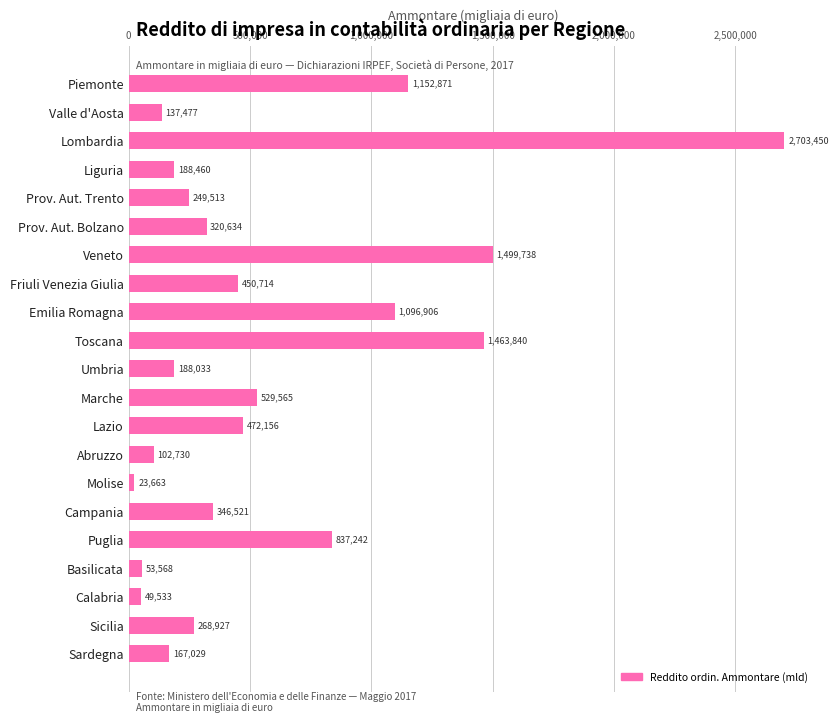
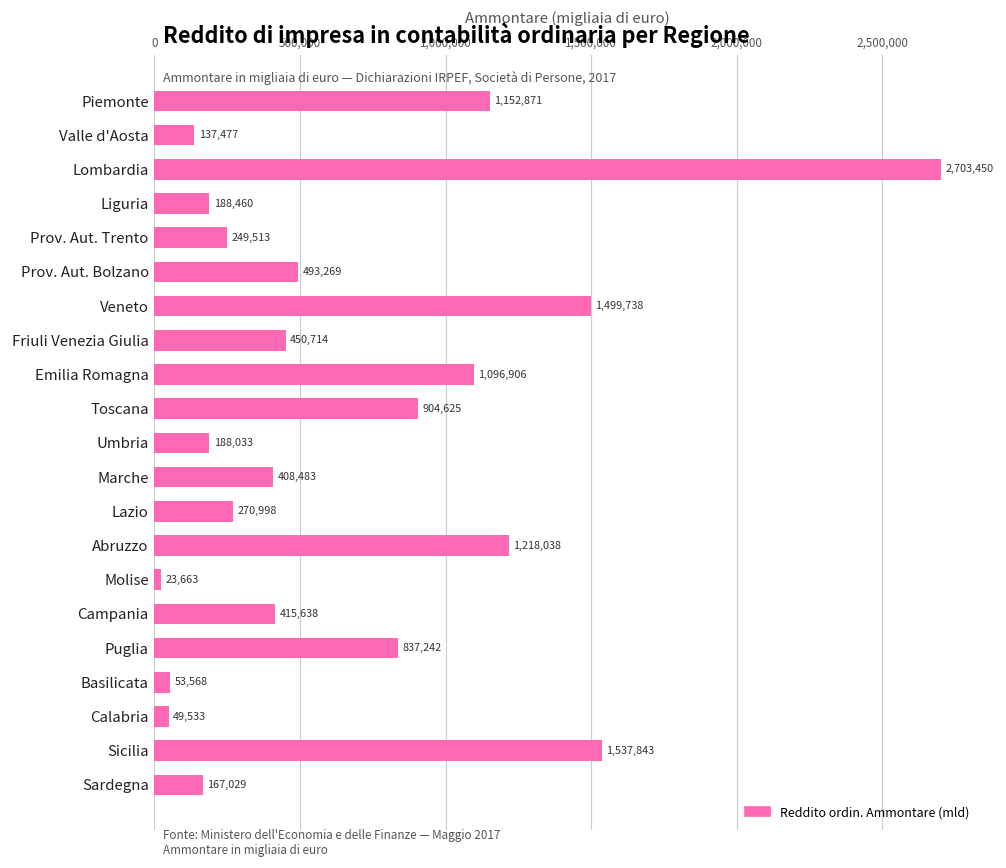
  {
    "Piemonte": "1,152,871",
    "Valle d'Aosta": "137,477",
    "Lombardia": "2,703,450",
    "Liguria": "188,460",
    "Prov. Aut. Trento": "249,513",
-   "Prov. Aut. Bolzano": "320,634",
+   "Prov. Aut. Bolzano": "493,269",
    "Veneto": "1,499,738",
    "Friuli Venezia Giulia": "450,714",
    "Emilia Romagna": "1,096,906",
-   "Toscana": "1,463,840",
+   "Toscana": "904,625",
    "Umbria": "188,033",
-   "Marche": "529,565",
-   "Lazio": "472,156",
-   "Abruzzo": "102,730",
+   "Marche": "408,483",
+   "Lazio": "270,998",
+   "Abruzzo": "1,218,038",
    "Molise": "23,663",
-   "Campania": "346,521",
+   "Campania": "415,638",
    "Puglia": "837,242",
    "Basilicata": "53,568",
    "Calabria": "49,533",
-   "Sicilia": "268,927",
+   "Sicilia": "1,537,843",
    "Sardegna": "167,029"
  }
